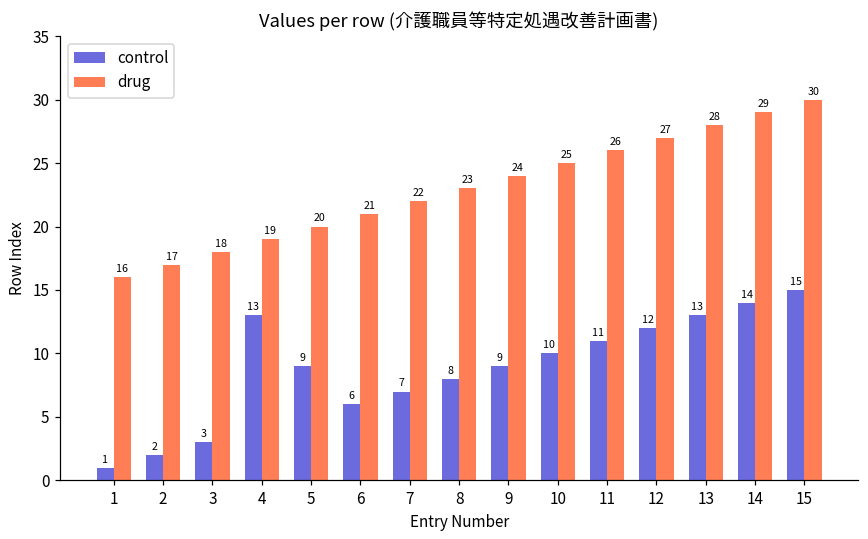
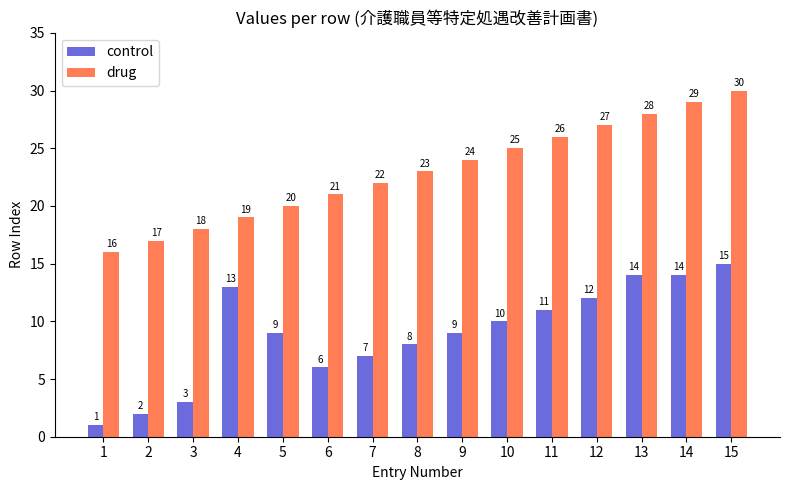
  {
    "control": {
      "1": 1,
      "2": 2,
      "3": 3,
      "4": 13,
      "5": 9,
      "6": 6,
      "7": 7,
      "8": 8,
      "9": 9,
      "10": 10,
      "11": 11,
      "12": 12,
-     "13": 13,
+     "13": 14,
      "14": 14,
      "15": 15
    },
    "drug": {
      "1": 16,
      "2": 17,
      "3": 18,
      "4": 19,
      "5": 20,
      "6": 21,
      "7": 22,
      "8": 23,
      "9": 24,
      "10": 25,
      "11": 26,
      "12": 27,
      "13": 28,
      "14": 29,
      "15": 30
    }
  }
